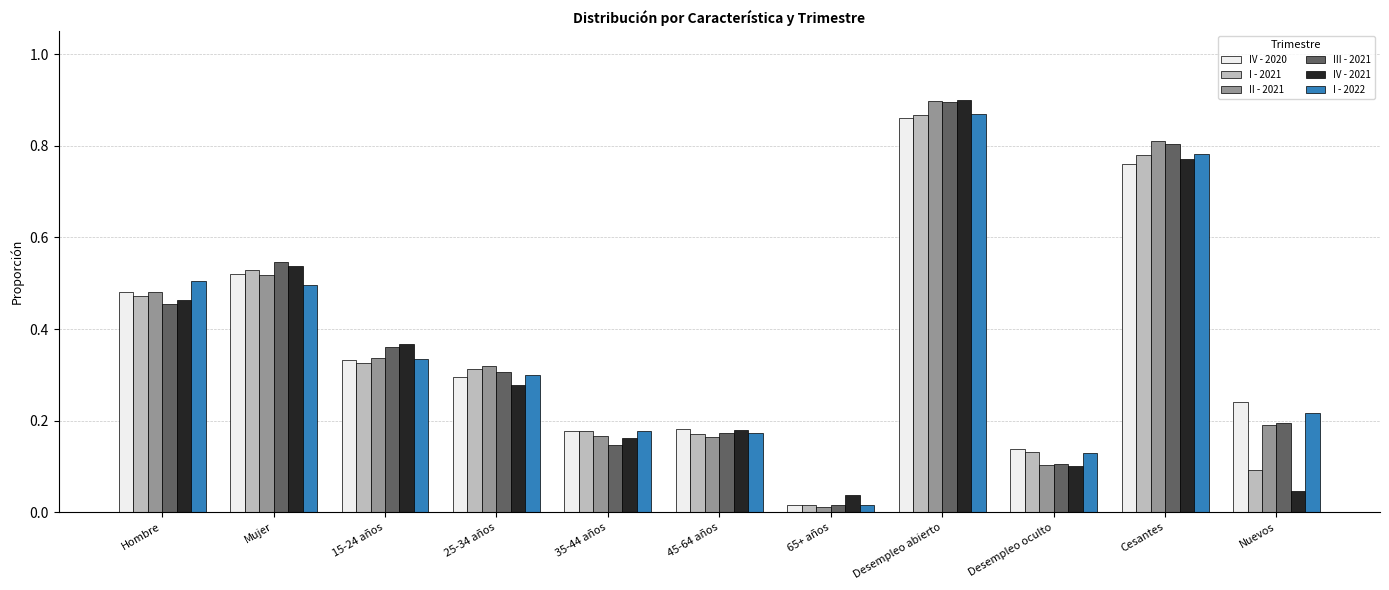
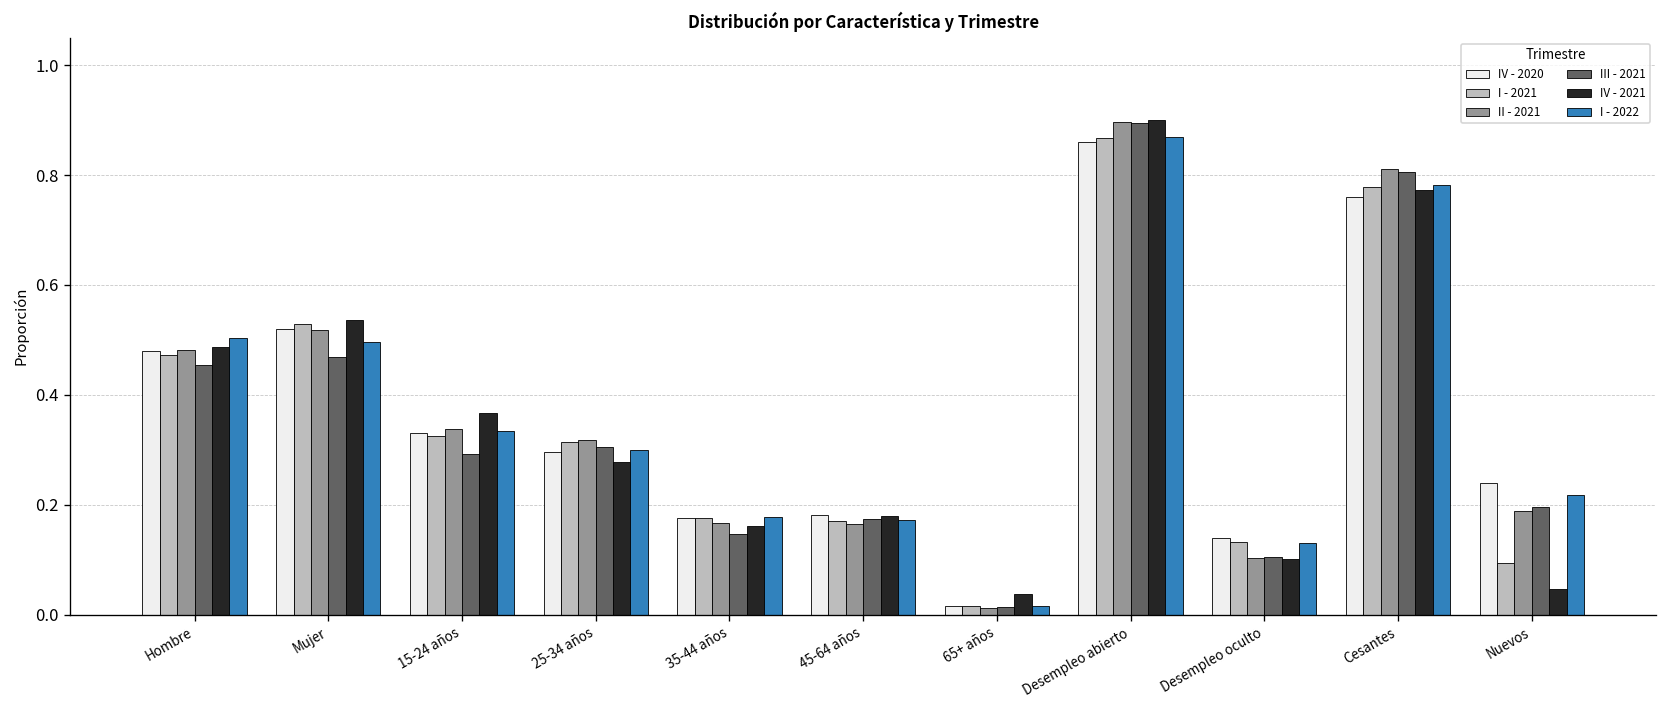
  {
    "IV - 2020": {
      "Hombre": 0.48,
      "Mujer": 0.52,
      "15-24 años": 0.33,
      "25-34 años": 0.30,
      "35-44 años": 0.18,
      "45-64 años": 0.18,
      "65+ años": 0.02,
      "Desempleo abierto": 0.86,
      "Desempleo oculto": 0.14,
      "Cesantes": 0.76,
      "Nuevos": 0.24
    },
    "I - 2021": {
      "Hombre": 0.47,
      "Mujer": 0.53,
      "15-24 años": 0.33,
      "25-34 años": 0.31,
      "35-44 años": 0.18,
      "45-64 años": 0.17,
      "65+ años": 0.01,
      "Desempleo abierto": 0.87,
      "Desempleo oculto": 0.13,
      "Cesantes": 0.78,
      "Nuevos": 0.09
    },
    "II - 2021": {
      "Hombre": 0.48,
      "Mujer": 0.52,
      "15-24 años": 0.34,
      "25-34 años": 0.32,
      "35-44 años": 0.17,
      "45-64 años": 0.17,
      "65+ años": 0.01,
      "Desempleo abierto": 0.90,
      "Desempleo oculto": 0.10,
      "Cesantes": 0.81,
      "Nuevos": 0.19
    },
    "III - 2021": {
      "Hombre": 0.45,
-     "Mujer": 0.55,
-     "15-24 años": 0.36,
+     "Mujer": 0.47,
+     "15-24 años": 0.29,
      "25-34 años": 0.31,
      "35-44 años": 0.15,
      "45-64 años": 0.17,
      "65+ años": 0.01,
      "Desempleo abierto": 0.90,
      "Desempleo oculto": 0.10,
      "Cesantes": 0.80,
      "Nuevos": 0.20
    },
    "IV - 2021": {
-     "Hombre": 0.46,
+     "Hombre": 0.49,
      "Mujer": 0.54,
      "15-24 años": 0.37,
      "25-34 años": 0.28,
      "35-44 años": 0.16,
      "45-64 años": 0.18,
      "65+ años": 0.04,
      "Desempleo abierto": 0.90,
      "Desempleo oculto": 0.10,
      "Cesantes": 0.77,
      "Nuevos": 0.05
    },
    "I - 2022": {
      "Hombre": 0.50,
      "Mujer": 0.50,
      "15-24 años": 0.33,
      "25-34 años": 0.30,
      "35-44 años": 0.18,
      "45-64 años": 0.17,
      "65+ años": 0.02,
      "Desempleo abierto": 0.87,
      "Desempleo oculto": 0.13,
      "Cesantes": 0.78,
      "Nuevos": 0.22
    }
  }
